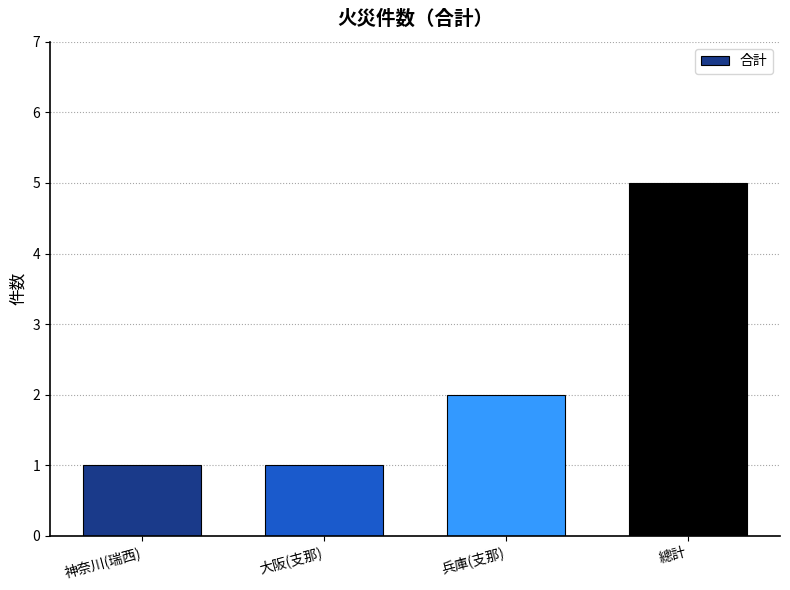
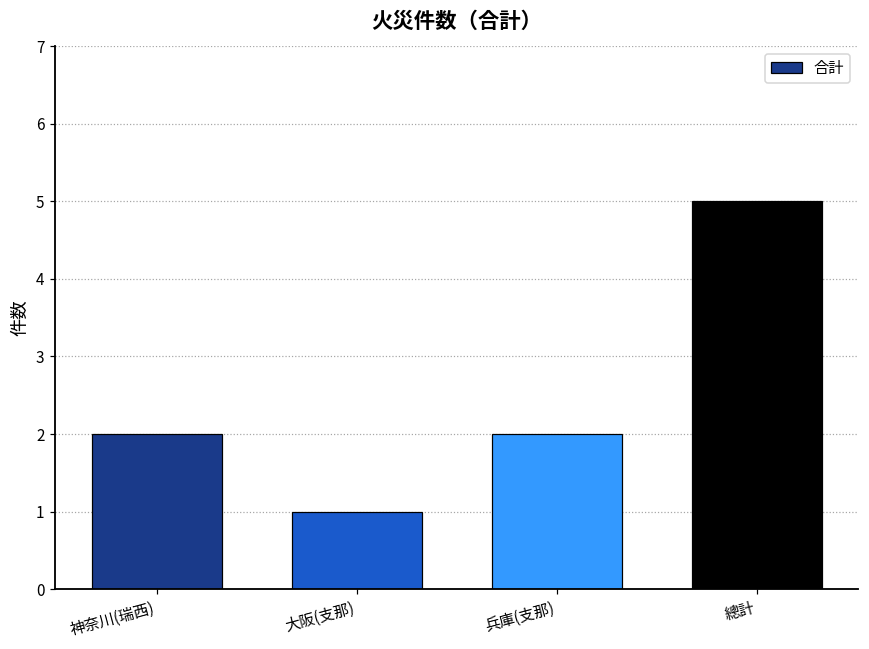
  {
-   "神奈川(瑞西)": 1,
+   "神奈川(瑞西)": 2,
    "大阪(支那)": 1,
    "兵庫(支那)": 2,
    "總計": 5
  }
